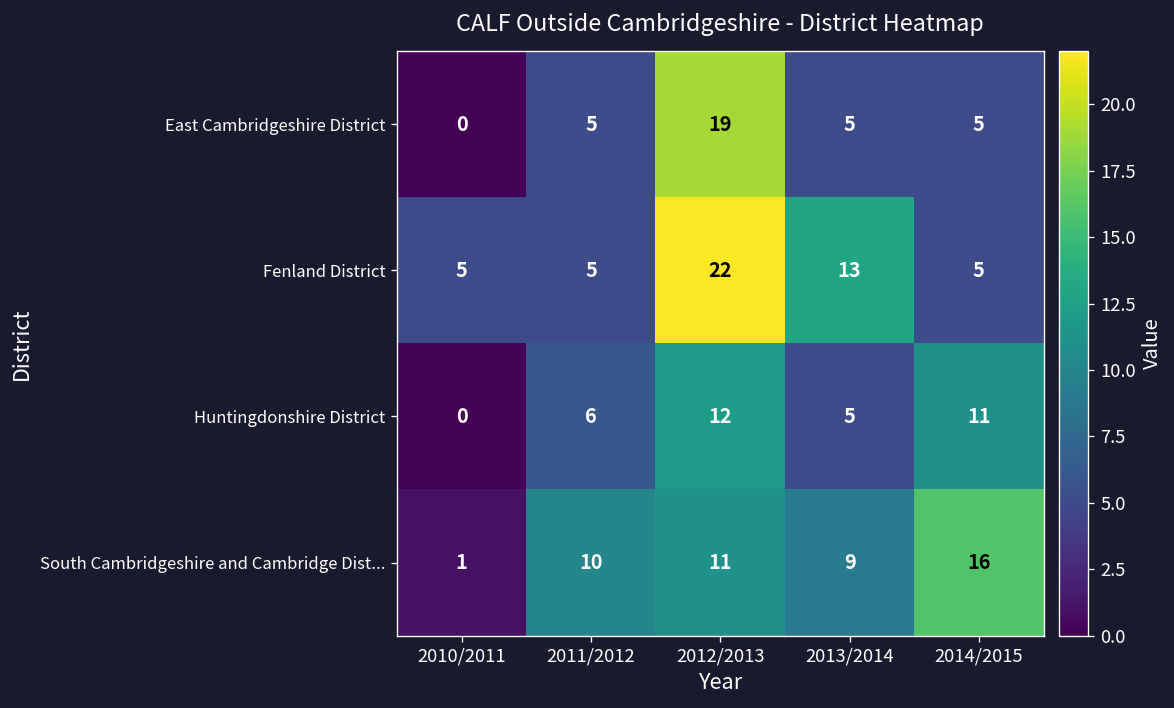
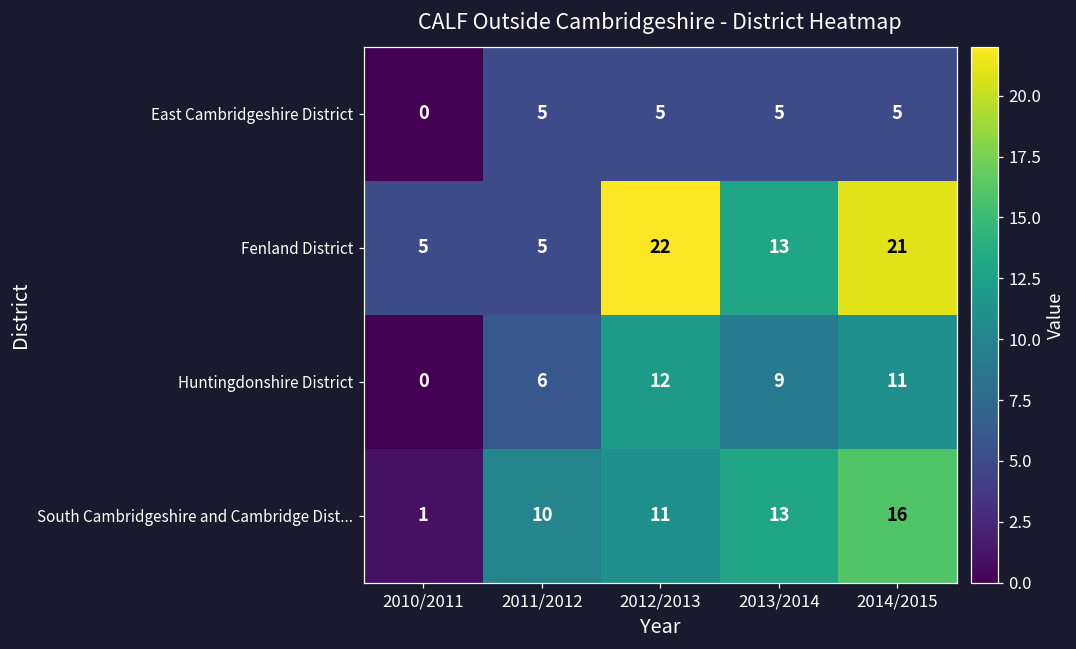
  {
    "East Cambridgeshire District": {
      "2010/2011": 0,
      "2011/2012": 5,
-     "2012/2013": 19,
+     "2012/2013": 5,
      "2013/2014": 5,
      "2014/2015": 5
    },
    "Fenland District": {
      "2010/2011": 5,
      "2011/2012": 5,
      "2012/2013": 22,
      "2013/2014": 13,
-     "2014/2015": 5
+     "2014/2015": 21
    },
    "Huntingdonshire District": {
      "2010/2011": 0,
      "2011/2012": 6,
      "2012/2013": 12,
-     "2013/2014": 5,
+     "2013/2014": 9,
      "2014/2015": 11
    },
    "South Cambridgeshire and Cambridge Dist...": {
      "2010/2011": 1,
      "2011/2012": 10,
      "2012/2013": 11,
-     "2013/2014": 9,
+     "2013/2014": 13,
      "2014/2015": 16
    }
  }
